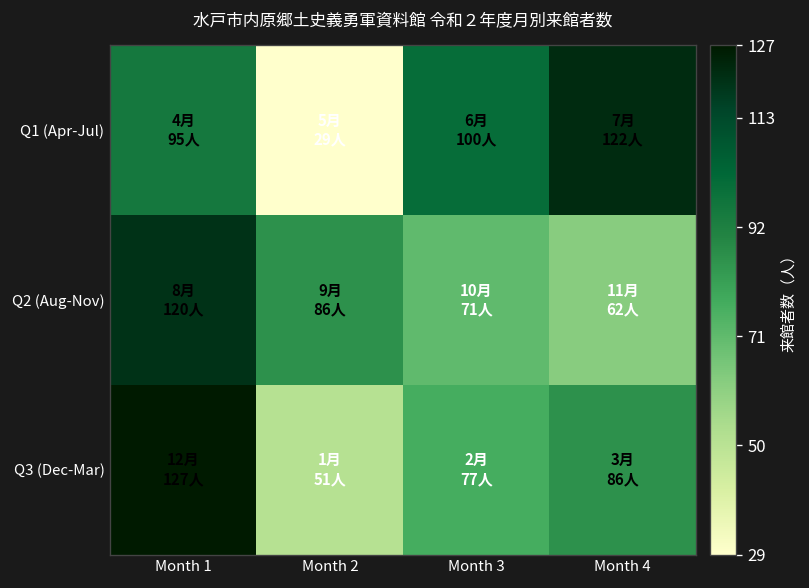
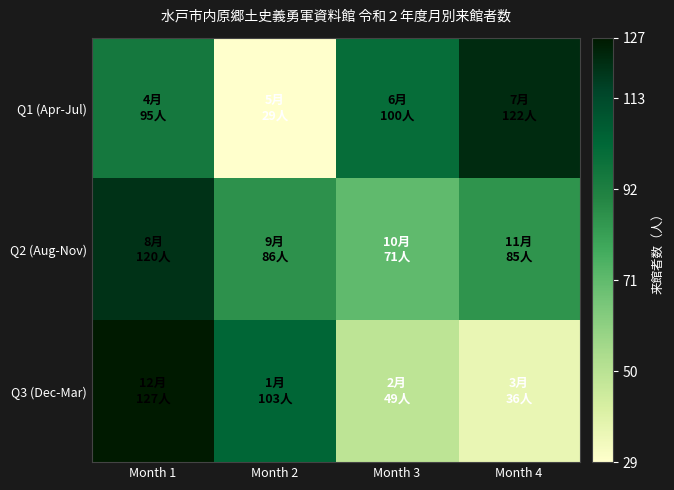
  {
    "Q2 (Aug-Nov)": {
-     "Month 4": "62人"
+     "Month 4": "85人"
    },
    "Q3 (Dec-Mar)": {
-     "Month 2": "51人",
-     "Month 3": "77人",
-     "Month 4": "86人"
+     "Month 2": "103人",
+     "Month 3": "49人",
+     "Month 4": "36人"
    }
  }
